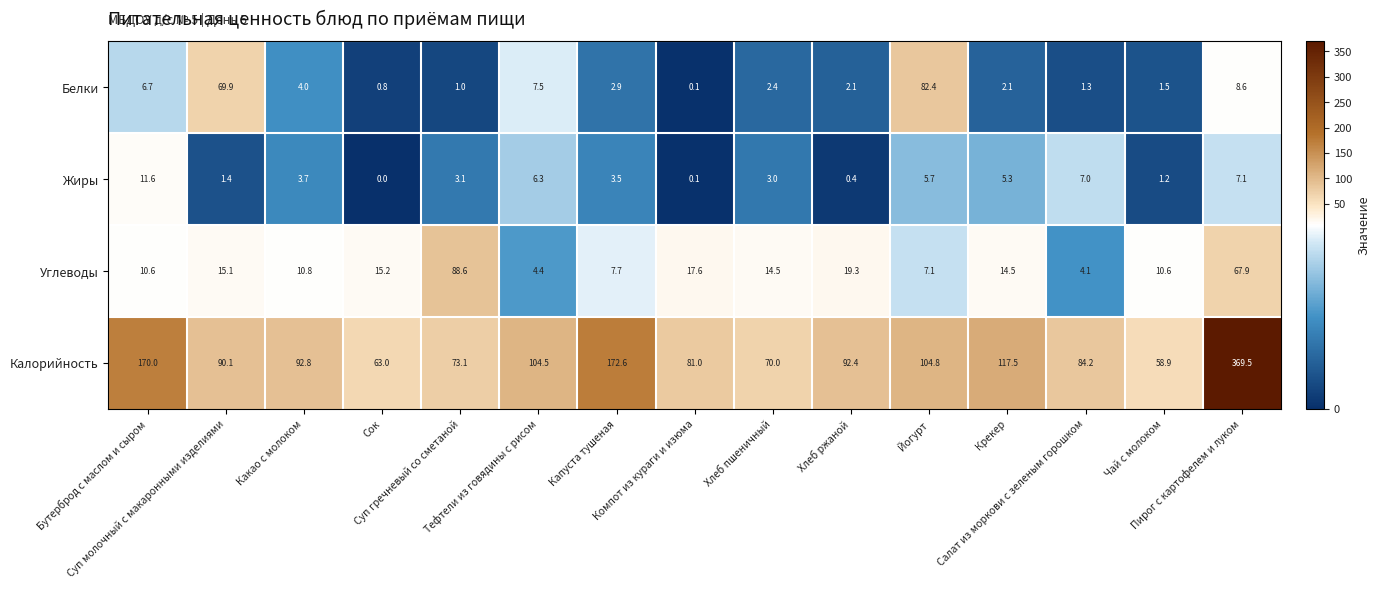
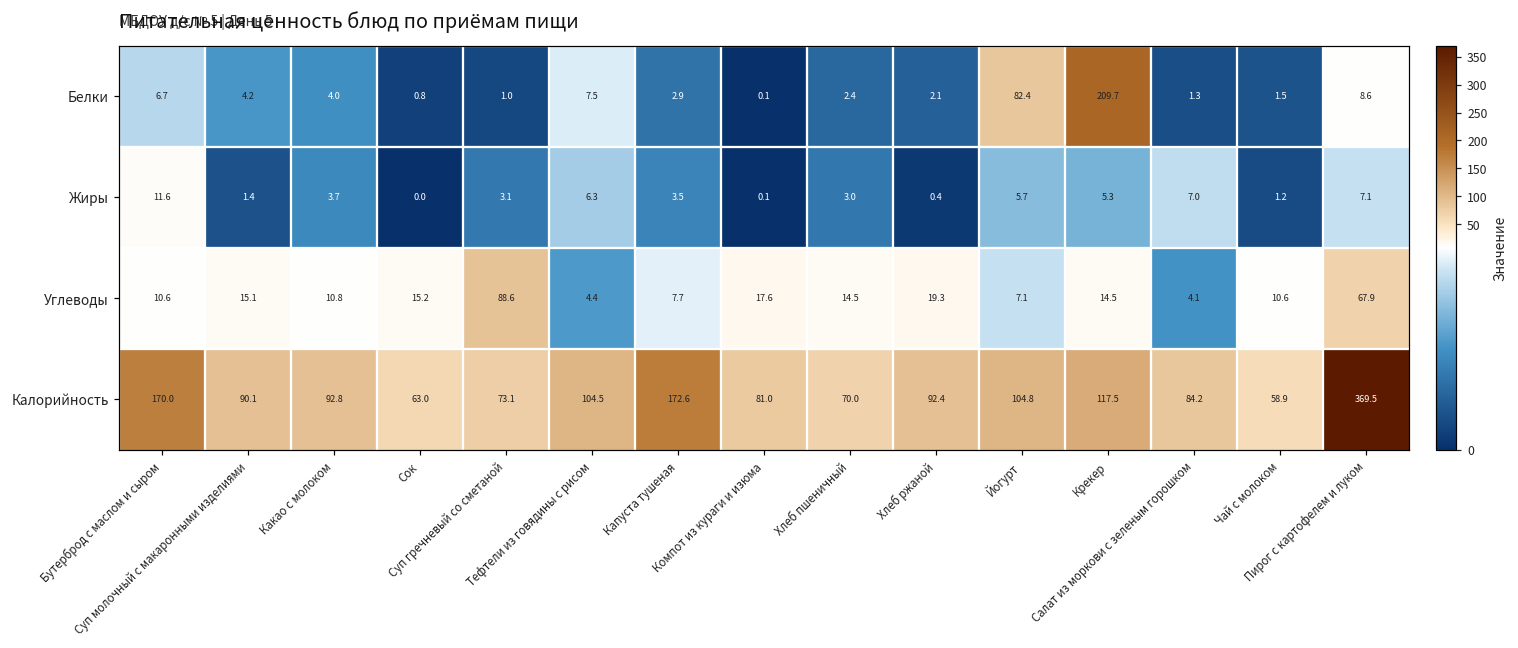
  {
    "Белки": {
      "Бутерброд с маслом и сыром": 6.7,
-     "Суп молочный с макаронными изделиями": 69.9,
+     "Суп молочный с макаронными изделиями": 4.2,
      "Какао с молоком": 4.0,
      "Сок": 0.8,
      "Суп гречневый со сметаной": 1.0,
      "Тефтели из говядины с рисом": 7.5,
      "Капуста тушеная": 2.9,
      "Компот из кураги и изюма": 0.1,
      "Хлеб пшеничный": 2.4,
      "Хлеб ржаной": 2.1,
      "Йогурт": 82.4,
-     "Крекер": 2.1,
+     "Крекер": 209.7,
      "Салат из моркови с зеленым горошком": 1.3,
      "Чай с молоком": 1.5,
      "Пирог с картофелем и луком": 8.6
    },
    "Жиры": {
      "Бутерброд с маслом и сыром": 11.6,
      "Суп молочный с макаронными изделиями": 1.4,
      "Какао с молоком": 3.7,
      "Сок": 0.0,
      "Суп гречневый со сметаной": 3.1,
      "Тефтели из говядины с рисом": 6.3,
      "Капуста тушеная": 3.5,
      "Компот из кураги и изюма": 0.1,
      "Хлеб пшеничный": 3.0,
      "Хлеб ржаной": 0.4,
      "Йогурт": 5.7,
      "Крекер": 5.3,
      "Салат из моркови с зеленым горошком": 7.0,
      "Чай с молоком": 1.2,
      "Пирог с картофелем и луком": 7.1
    },
    "Углеводы": {
      "Бутерброд с маслом и сыром": 10.6,
      "Суп молочный с макаронными изделиями": 15.1,
      "Какао с молоком": 10.8,
      "Сок": 15.2,
      "Суп гречневый со сметаной": 88.6,
      "Тефтели из говядины с рисом": 4.4,
      "Капуста тушеная": 7.7,
      "Компот из кураги и изюма": 17.6,
      "Хлеб пшеничный": 14.5,
      "Хлеб ржаной": 19.3,
      "Йогурт": 7.1,
      "Крекер": 14.5,
      "Салат из моркови с зеленым горошком": 4.1,
      "Чай с молоком": 10.6,
      "Пирог с картофелем и луком": 67.9
    },
    "Калорийность": {
      "Бутерброд с маслом и сыром": 170.0,
      "Суп молочный с макаронными изделиями": 90.1,
      "Какао с молоком": 92.8,
      "Сок": 63.0,
      "Суп гречневый со сметаной": 73.1,
      "Тефтели из говядины с рисом": 104.5,
      "Капуста тушеная": 172.6,
      "Компот из кураги и изюма": 81.0,
      "Хлеб пшеничный": 70.0,
      "Хлеб ржаной": 92.4,
      "Йогурт": 104.8,
      "Крекер": 117.5,
      "Салат из моркови с зеленым горошком": 84.2,
      "Чай с молоком": 58.9,
      "Пирог с картофелем и луком": 369.5
    }
  }
